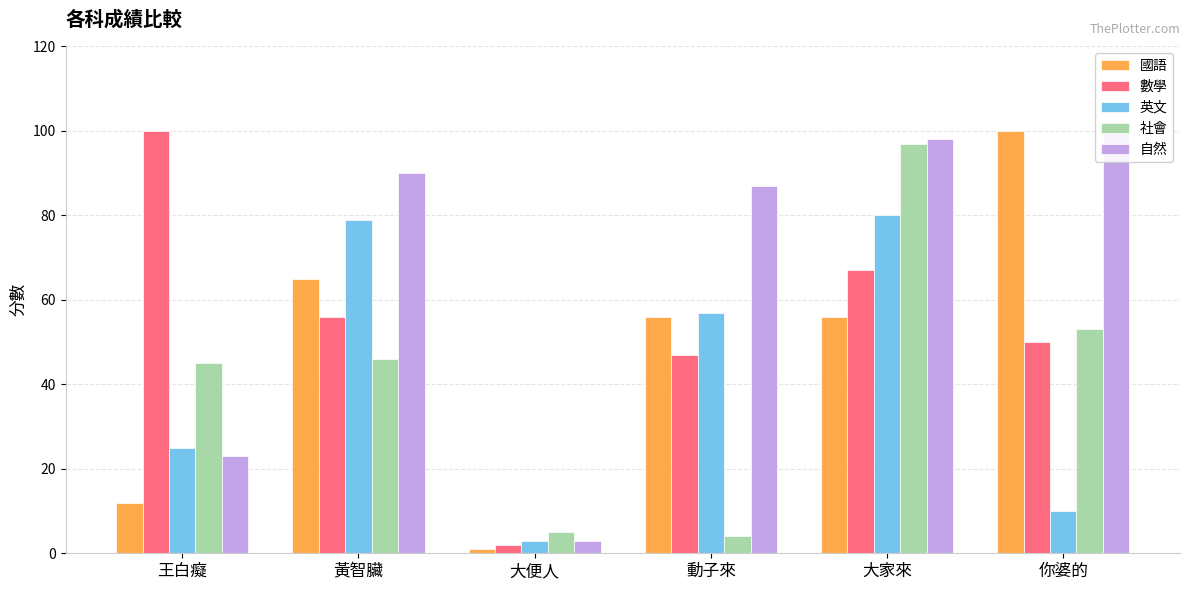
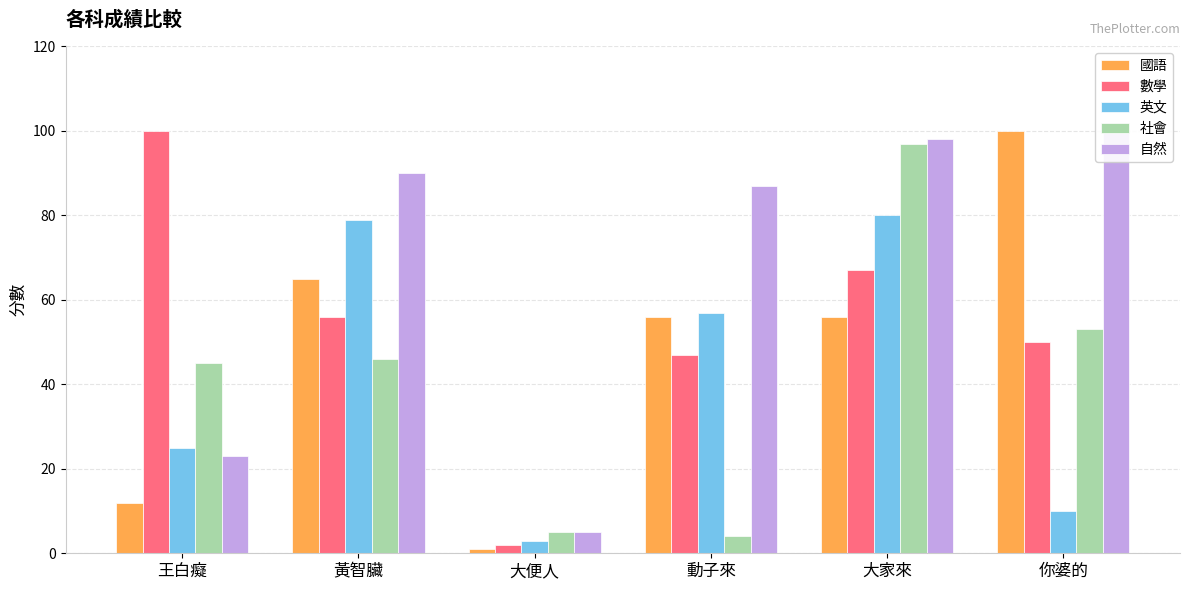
  {
    "國語": {
      "王白癡": 12,
      "黃智臟": 65,
      "大便人": 1,
      "動子來": 56,
      "大家來": 56,
      "你婆的": 100
    },
    "數學": {
      "王白癡": 100,
      "黃智臟": 56,
      "大便人": 2,
      "動子來": 47,
      "大家來": 67,
      "你婆的": 50
    },
    "英文": {
      "王白癡": 25,
      "黃智臟": 79,
      "大便人": 3,
      "動子來": 57,
      "大家來": 80,
      "你婆的": 10
    },
    "社會": {
      "王白癡": 45,
      "黃智臟": 46,
      "大便人": 5,
      "動子來": 4,
      "大家來": 97,
      "你婆的": 53
    },
    "自然": {
      "王白癡": 23,
      "黃智臟": 90,
-     "大便人": 3,
+     "大便人": 5,
      "動子來": 87,
      "大家來": 98
    }
  }
